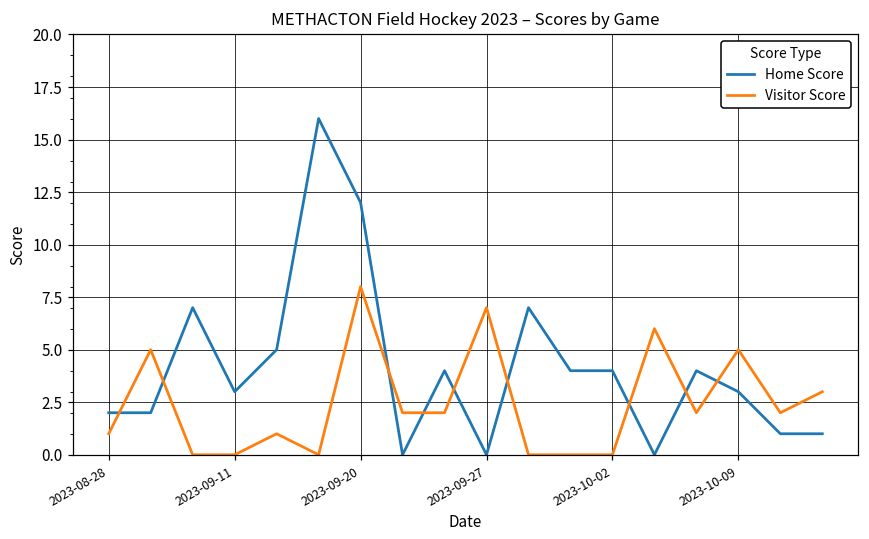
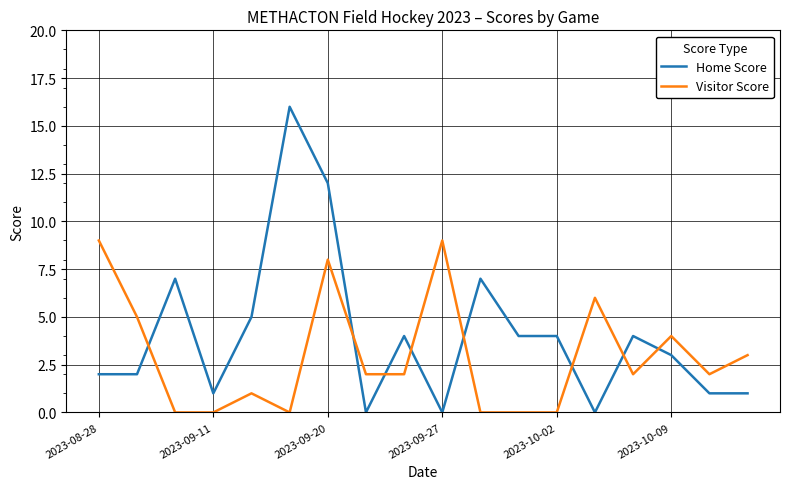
  {
    "Home Score": {
      "2023-08-28": 2,
-     "2023-09-11": 3,
+     "2023-09-11": 1,
      "2023-09-20": 12,
      "2023-09-27": 0,
      "2023-10-02": 4,
      "2023-10-09": 3
    },
    "Visitor Score": {
-     "2023-08-28": 1,
+     "2023-08-28": 9,
      "2023-09-11": 0,
      "2023-09-20": 8,
-     "2023-09-27": 7,
+     "2023-09-27": 9,
      "2023-10-02": 0,
-     "2023-10-09": 5
+     "2023-10-09": 4
    }
  }
